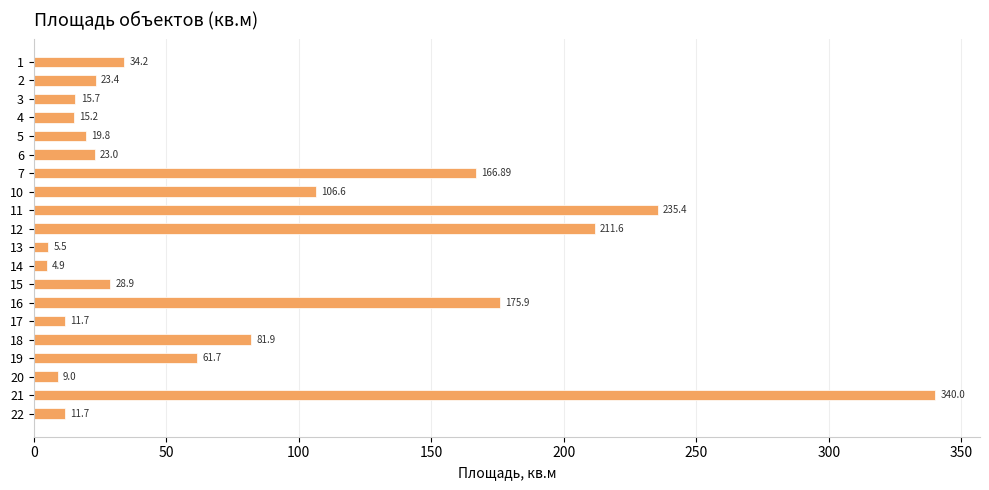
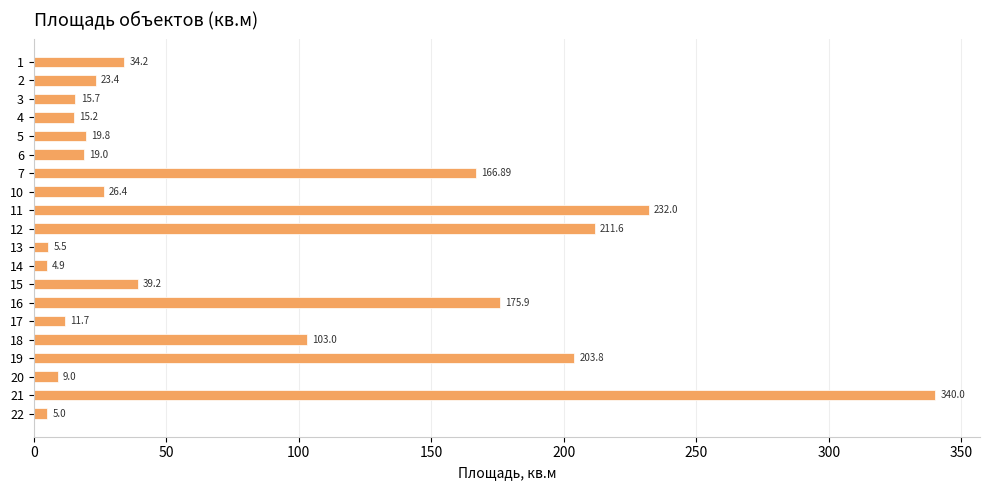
  {
    "1": 34.2,
    "2": 23.4,
    "3": 15.7,
    "4": 15.2,
    "5": 19.8,
-   "6": 23.0,
+   "6": 19.0,
    "7": 166.89,
-   "10": 106.6,
-   "11": 235.4,
+   "10": 26.4,
+   "11": 232.0,
    "12": 211.6,
    "13": 5.5,
    "14": 4.9,
-   "15": 28.9,
+   "15": 39.2,
    "16": 175.9,
    "17": 11.7,
-   "18": 81.9,
-   "19": 61.7,
+   "18": 103.0,
+   "19": 203.8,
    "20": 9.0,
    "21": 340.0,
-   "22": 11.7
+   "22": 5.0
  }
